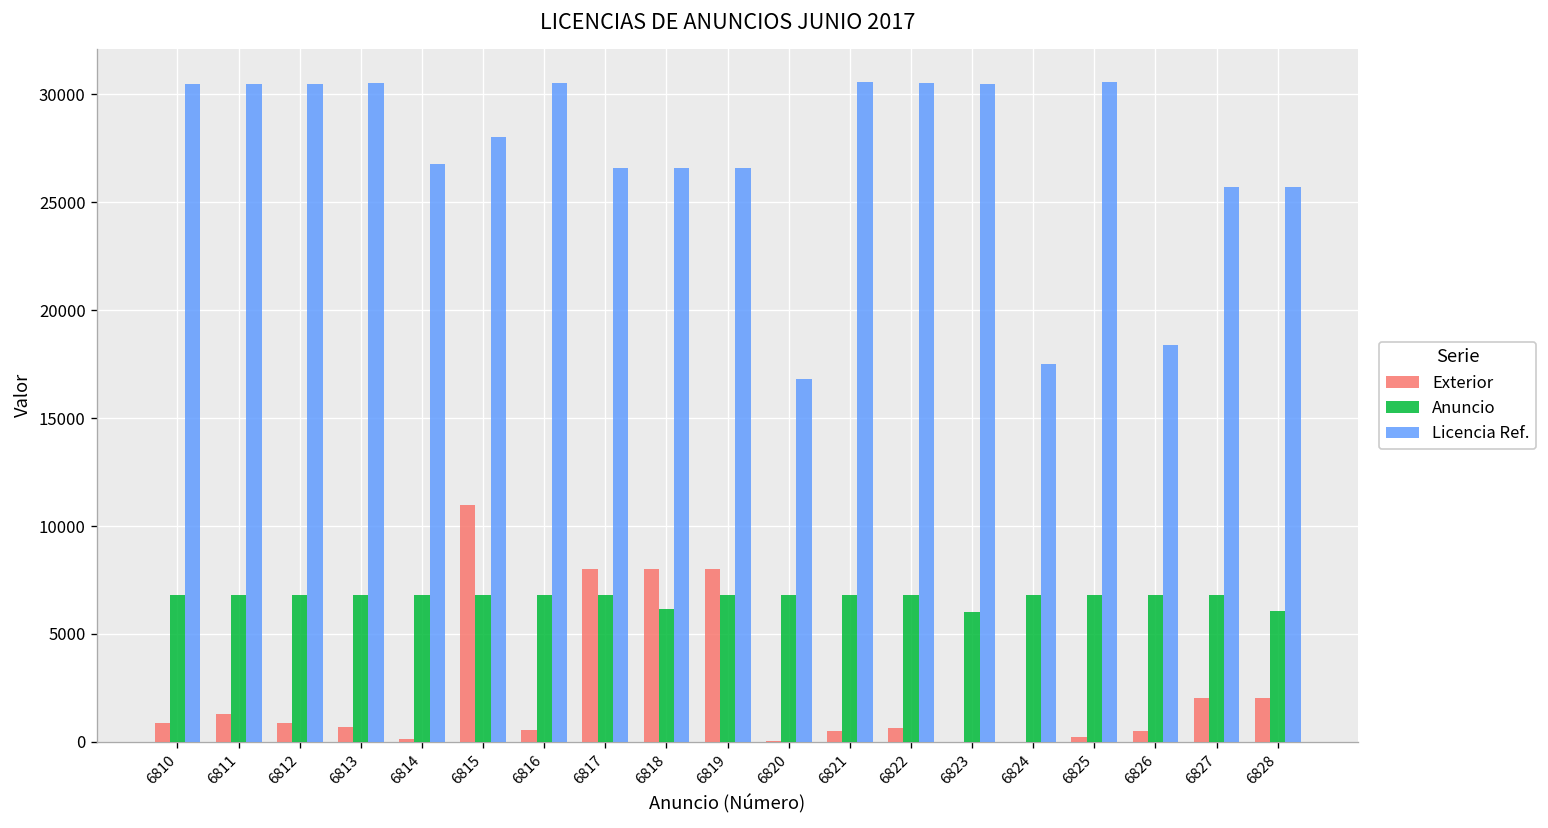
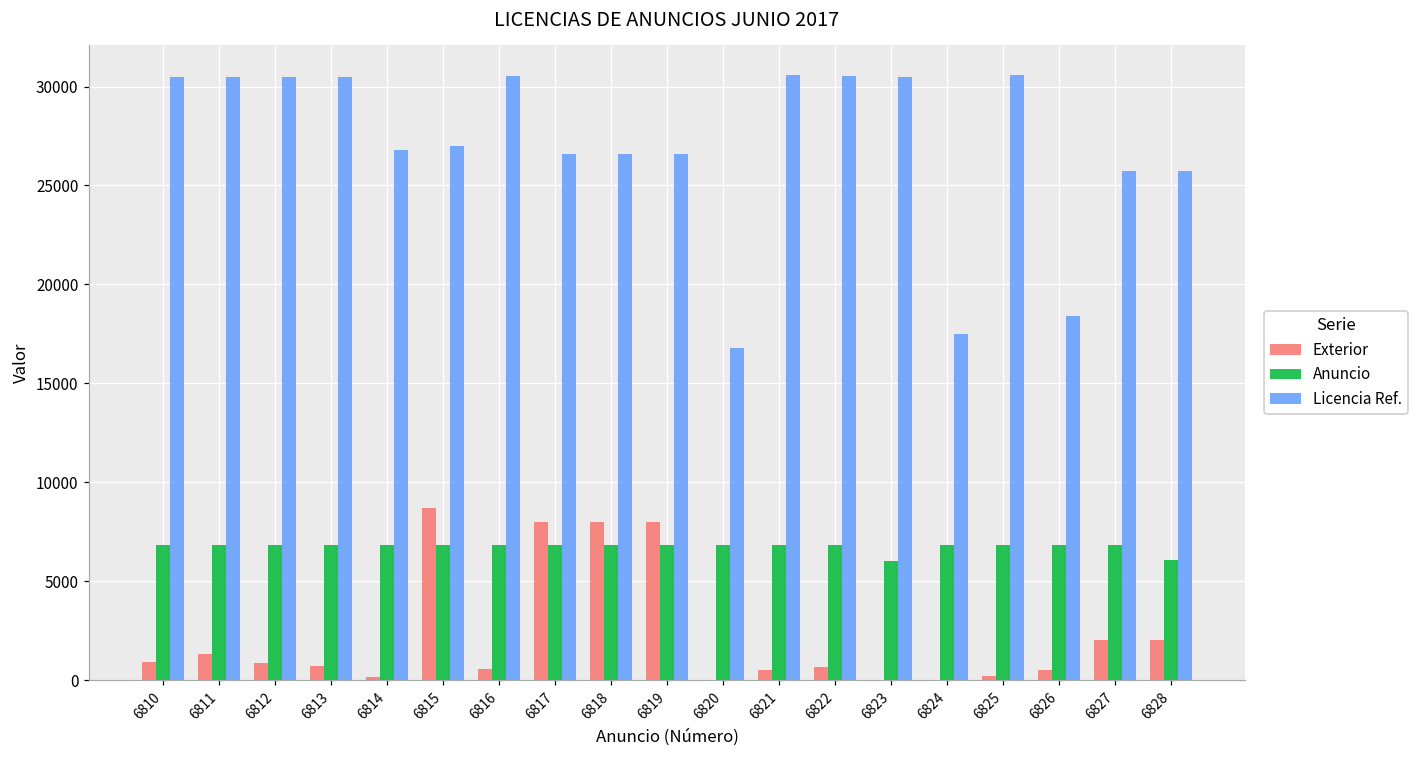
  {
    "Exterior": {
      "6810": 900,
      "6811": 1300,
      "6812": 900,
      "6813": 700,
      "6814": 200,
-     "6815": 11000,
+     "6815": 8700,
      "6816": 500,
      "6817": 8000,
      "6818": 8000,
      "6819": 8000,
      "6821": 500,
      "6822": 700,
      "6823": 0,
      "6824": 0,
      "6825": 200,
      "6826": 500,
      "6827": 2000,
      "6828": 2000
    },
    "Anuncio": {
      "6810": 6800,
      "6811": 6800,
      "6812": 6800,
      "6813": 6800,
      "6814": 6800,
      "6815": 6800,
      "6816": 6800,
      "6817": 6800,
-     "6818": 6200,
+     "6818": 6800,
      "6819": 6800,
      "6820": 6800,
      "6821": 6800,
      "6822": 6800,
      "6823": 6000,
      "6824": 6800,
      "6825": 6800,
      "6826": 6800,
      "6827": 6800,
      "6828": 6000
    },
    "Licencia Ref.": {
      "6810": 30500,
      "6811": 30500,
      "6812": 30500,
      "6813": 30500,
      "6814": 26800,
-     "6815": 28000,
+     "6815": 27000,
      "6816": 30500,
      "6817": 26600,
      "6818": 26600,
      "6819": 26600,
      "6820": 16800,
      "6821": 30600,
      "6822": 30500,
      "6823": 30500,
      "6824": 17500,
      "6825": 30600,
      "6826": 18400,
      "6827": 25700,
      "6828": 25700
    }
  }
